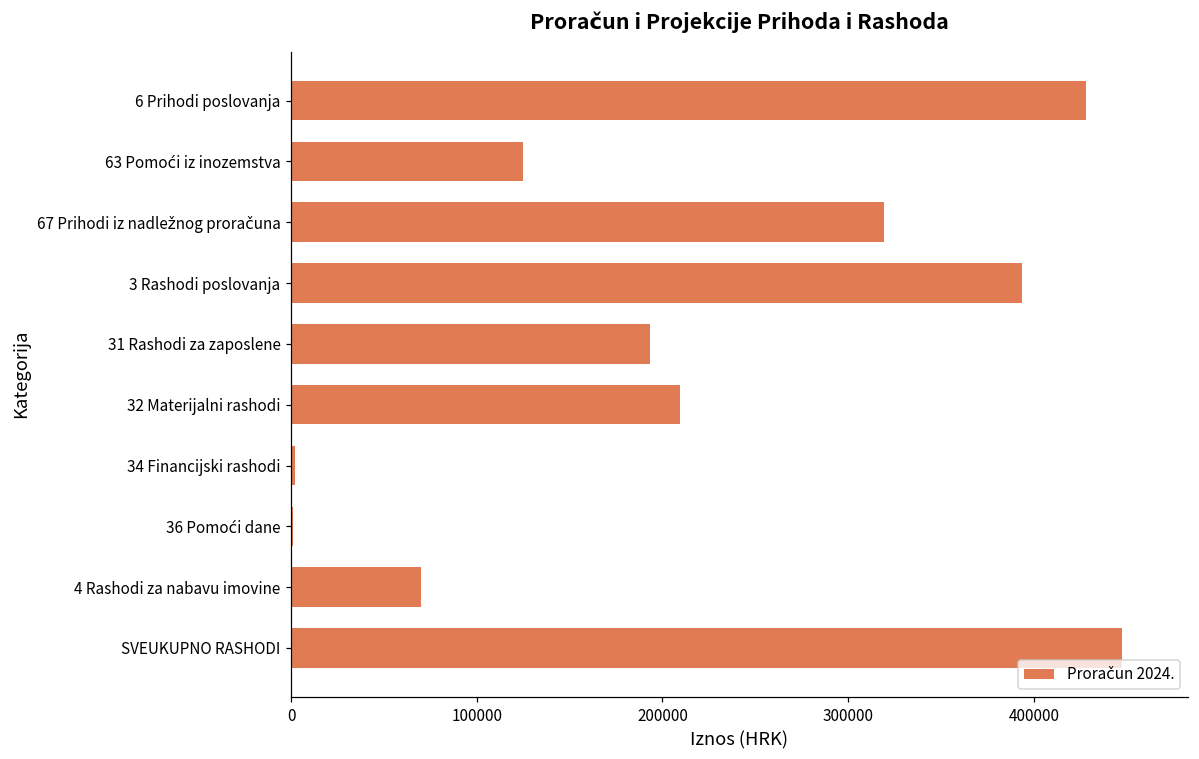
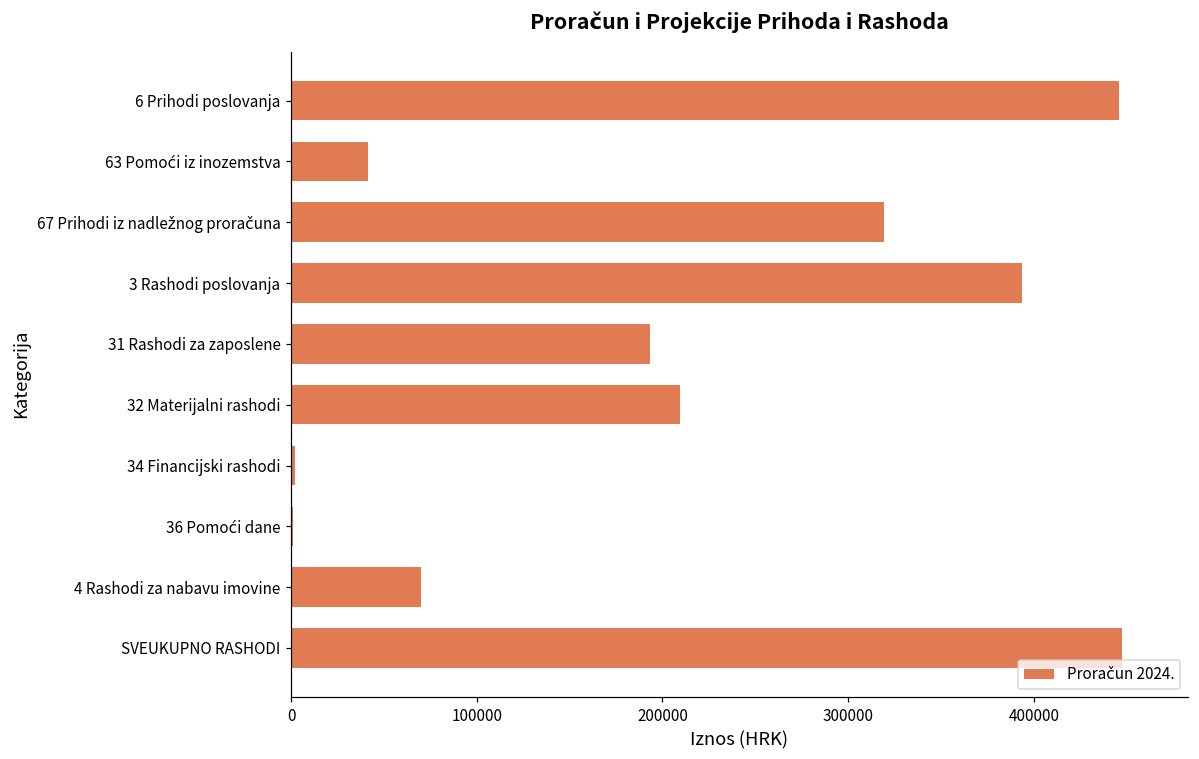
  {
-   "6 Prihodi poslovanja": 428000,
-   "63 Pomoći iz inozemstva": 125000,
+   "6 Prihodi poslovanja": 446000,
+   "63 Pomoći iz inozemstva": 41000,
    "67 Prihodi iz nadležnog proračuna": 319000,
    "3 Rashodi poslovanja": 394000,
    "31 Rashodi za zaposlene": 194000,
    "32 Materijalni rashodi": 209000,
    "34 Financijski rashodi": 2000,
    "4 Rashodi za nabavu imovine": 70000,
    "SVEUKUPNO RASHODI": 447000
  }
